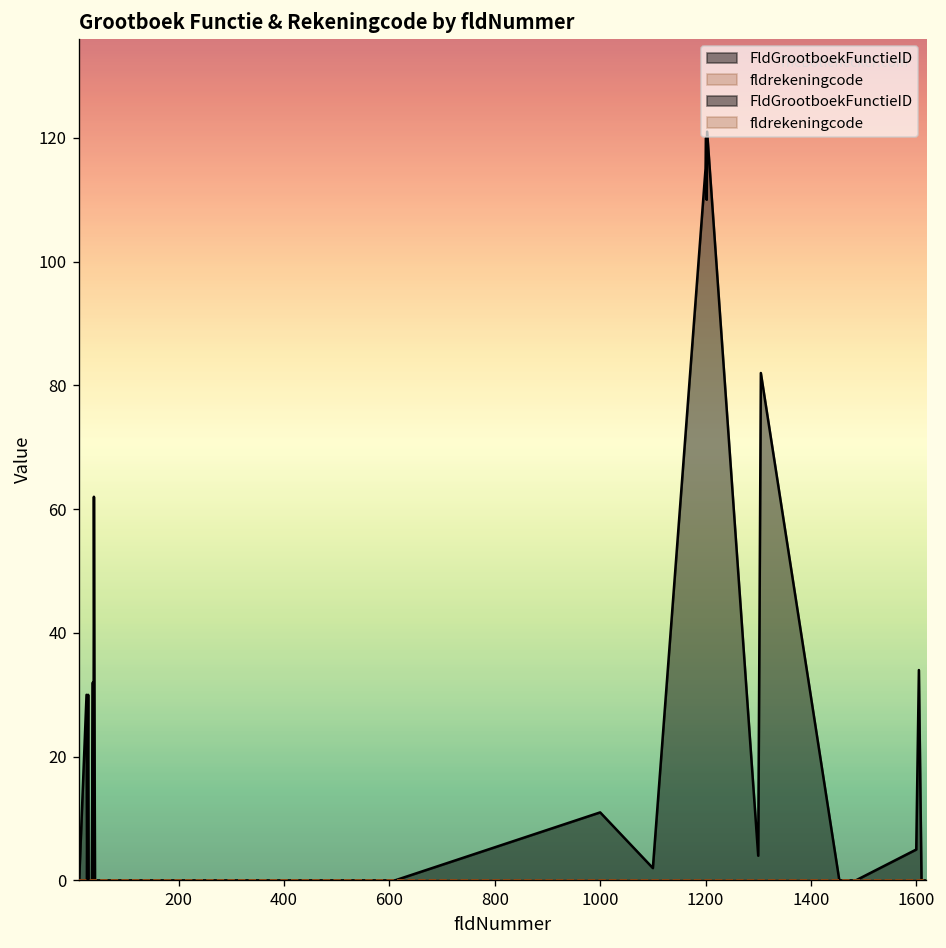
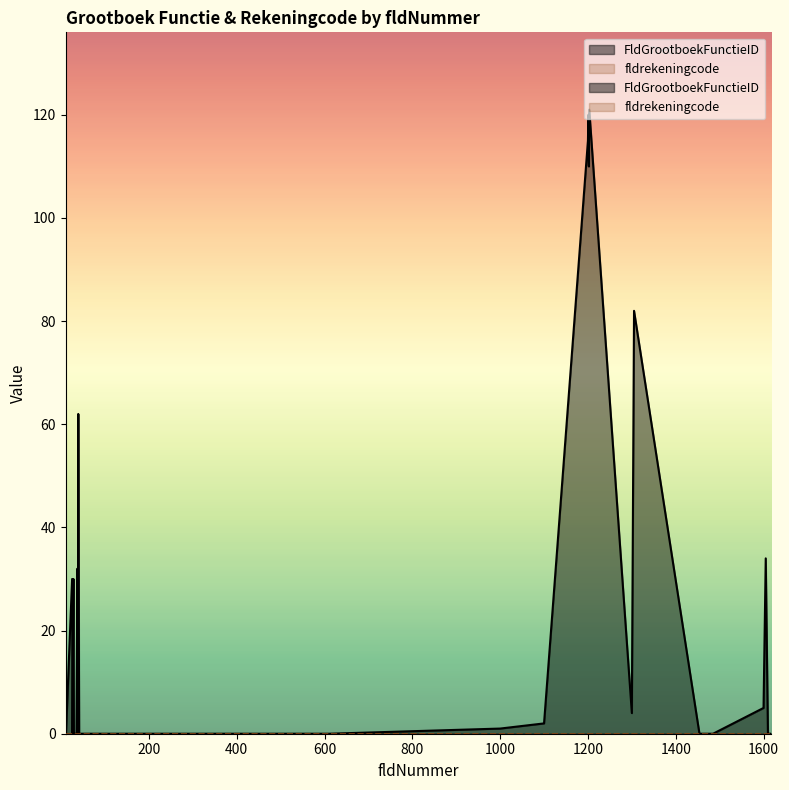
  {
    "FldGrootboekFunctieID": {
-     "1000": 11,
+     "1000": 1,
      "1200": 115,
      "1600": 5
    },
    "fldrekeningcode": {
      "1000": 0,
      "1200": 0,
      "1600": 0
    }
  }
